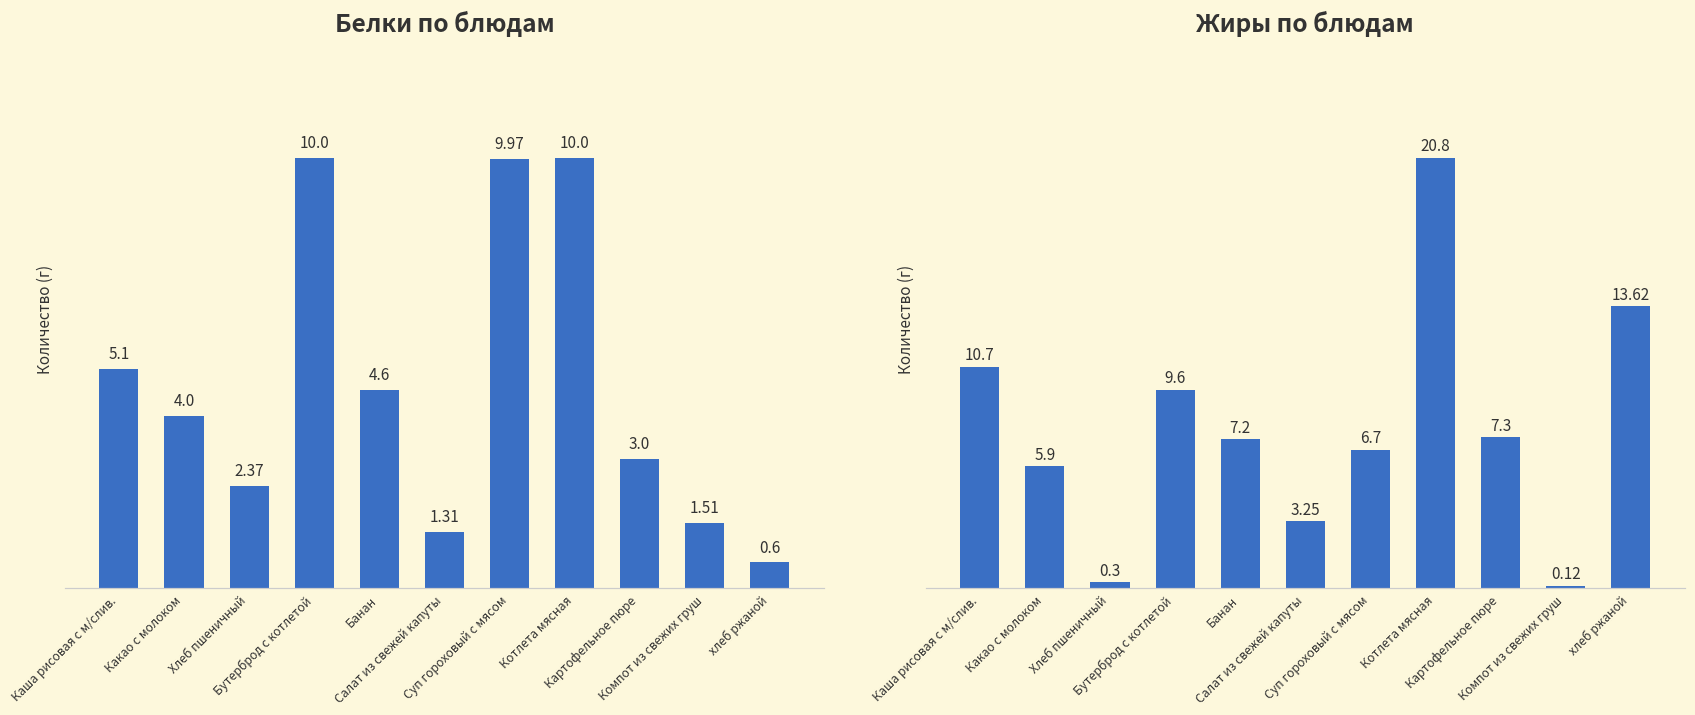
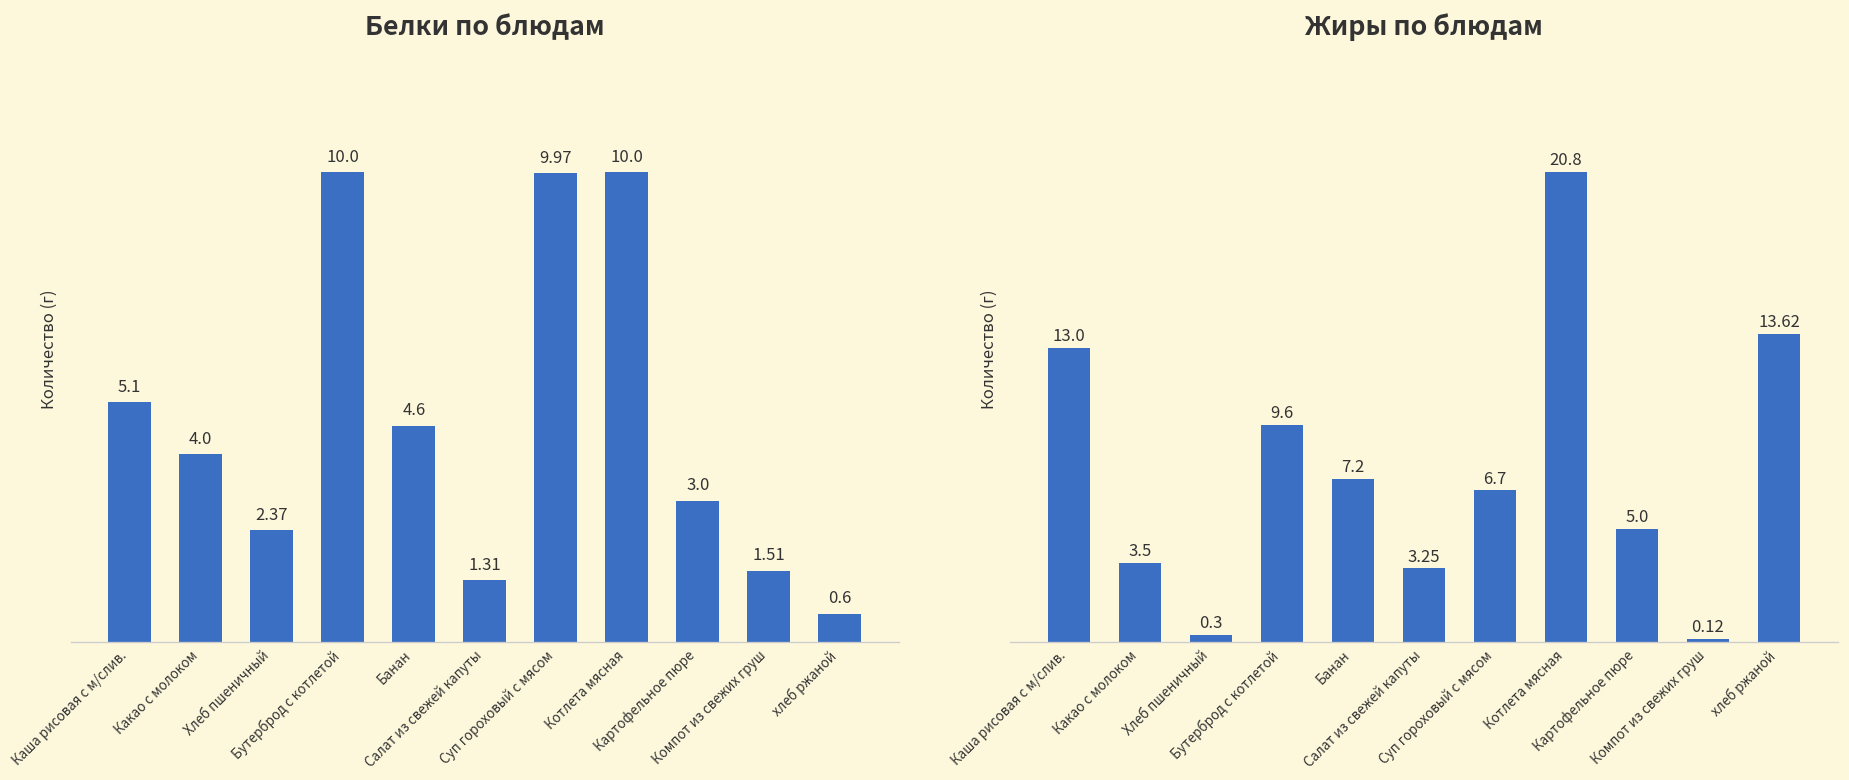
  {
    "Белки по блюдам": {
      "Каша рисовая с м/слив.": 5.1,
      "Какао с молоком": 4.0,
      "Хлеб пшеничный": 2.37,
      "Бутерброд с котлетой": 10.0,
      "Банан": 4.6,
      "Салат из свежей капуты": 1.31,
      "Суп гороховый с мясом": 9.97,
      "Котлета мясная": 10.0,
      "Картофельное пюре": 3.0,
      "Компот из свежих груш": 1.51,
      "хлеб ржаной": 0.6
    },
    "Жиры по блюдам": {
-     "Каша рисовая с м/слив.": 10.7,
-     "Какао с молоком": 5.9,
+     "Каша рисовая с м/слив.": 13.0,
+     "Какао с молоком": 3.5,
      "Хлеб пшеничный": 0.3,
      "Бутерброд с котлетой": 9.6,
      "Банан": 7.2,
      "Салат из свежей капуты": 3.25,
      "Суп гороховый с мясом": 6.7,
      "Котлета мясная": 20.8,
-     "Картофельное пюре": 7.3,
+     "Картофельное пюре": 5.0,
      "Компот из свежих груш": 0.12,
      "хлеб ржаной": 13.62
    }
  }
